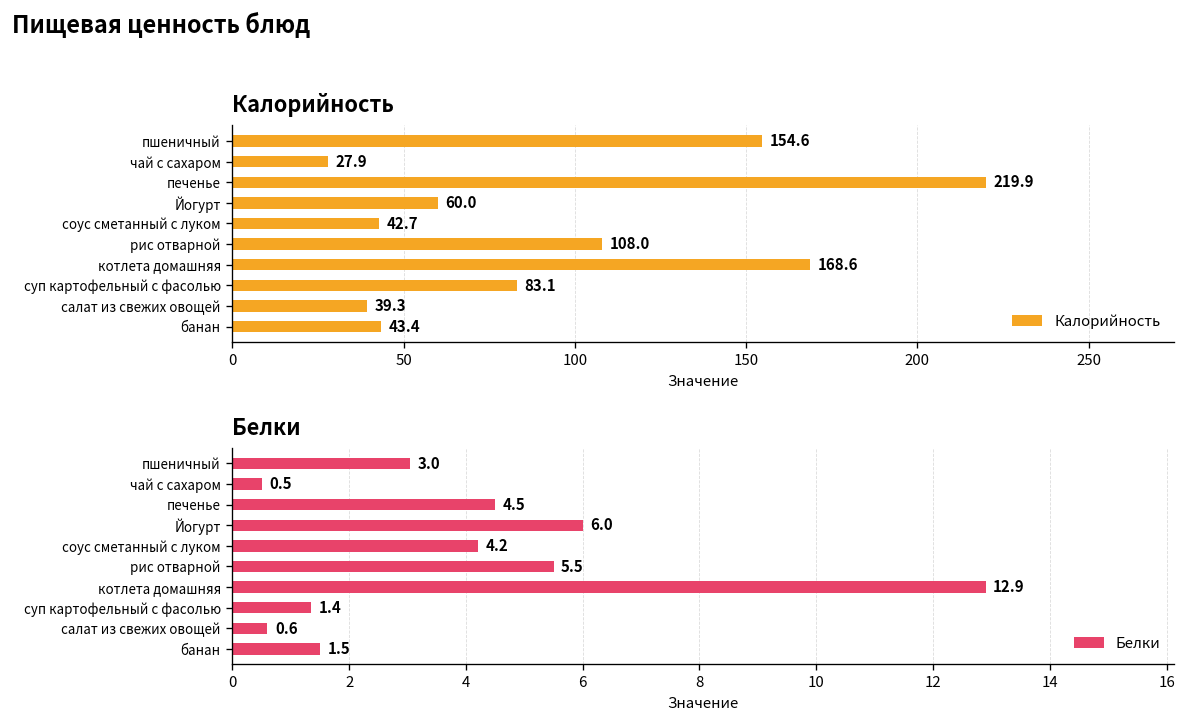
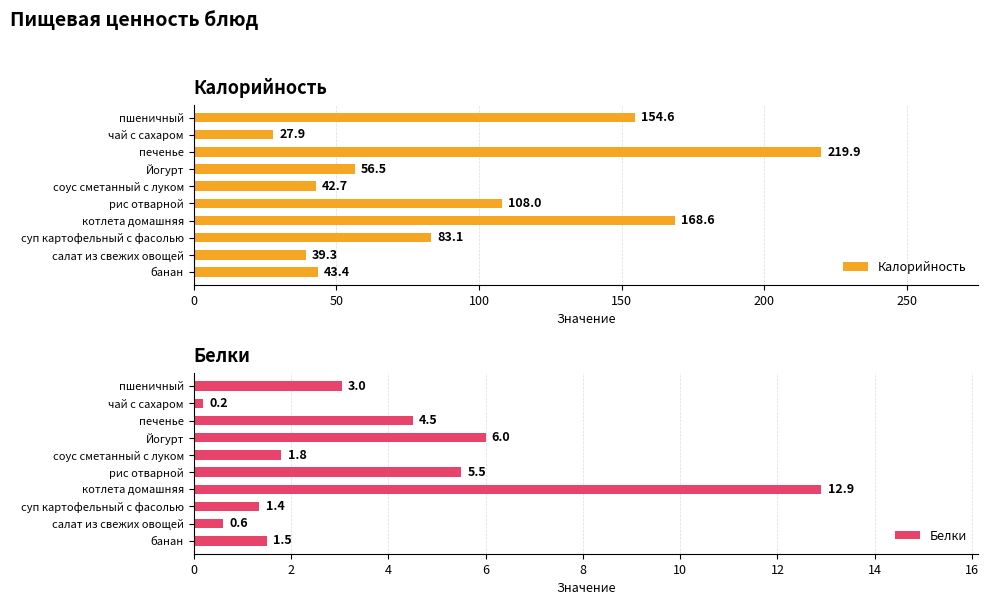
  {
    "Калорийность": {
      "пшеничный": 154.6,
      "чай с сахаром": 27.9,
      "печенье": 219.9,
-     "Йогурт": 60.0,
+     "Йогурт": 56.5,
      "соус сметанный с луком": 42.7,
      "рис отварной": 108.0,
      "котлета домашняя": 168.6,
      "суп картофельный с фасолью": 83.1,
      "салат из свежих овощей": 39.3,
      "банан": 43.4
    },
    "Белки": {
      "пшеничный": 3.0,
-     "чай с сахаром": 0.5,
+     "чай с сахаром": 0.2,
      "печенье": 4.5,
      "Йогурт": 6.0,
-     "соус сметанный с луком": 4.2,
+     "соус сметанный с луком": 1.8,
      "рис отварной": 5.5,
      "котлета домашняя": 12.9,
      "суп картофельный с фасолью": 1.4,
      "салат из свежих овощей": 0.6,
      "банан": 1.5
    }
  }
